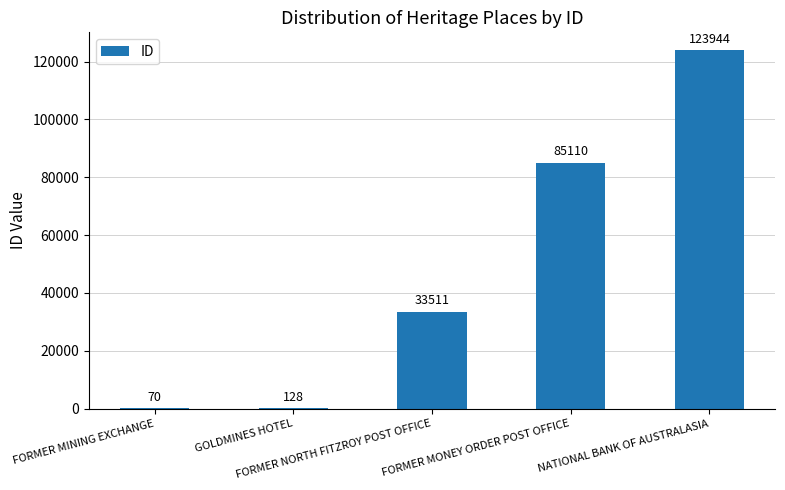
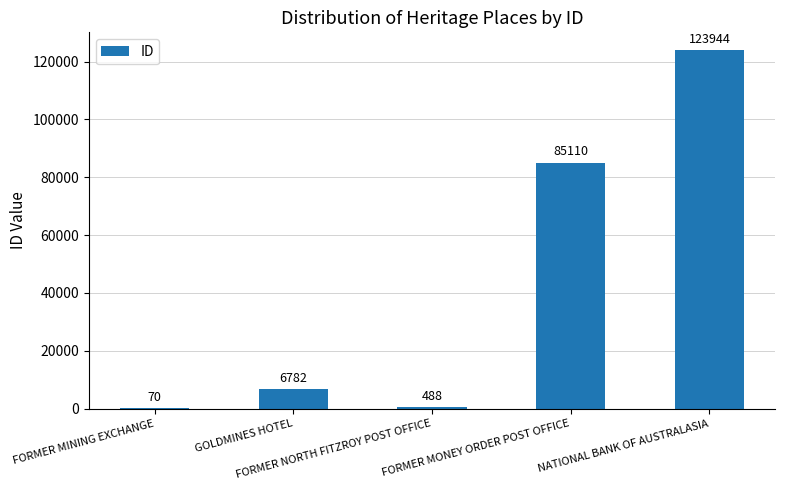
  {
    "FORMER MINING EXCHANGE": 70,
-   "GOLDMINES HOTEL": 128,
-   "FORMER NORTH FITZROY POST OFFICE": 33511,
+   "GOLDMINES HOTEL": 6782,
+   "FORMER NORTH FITZROY POST OFFICE": 488,
    "FORMER MONEY ORDER POST OFFICE": 85110,
    "NATIONAL BANK OF AUSTRALASIA": 123944
  }
